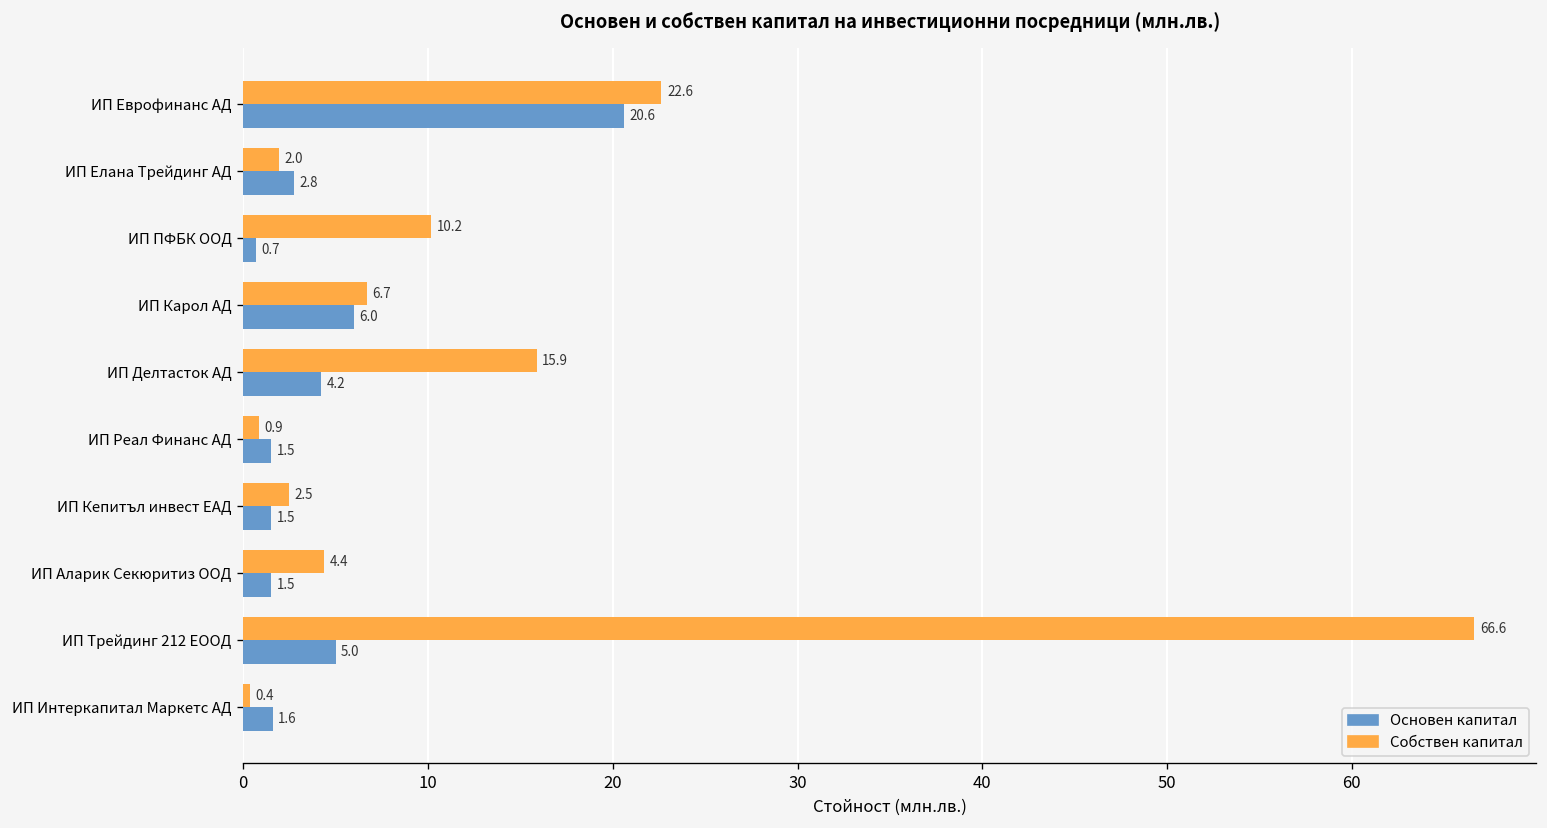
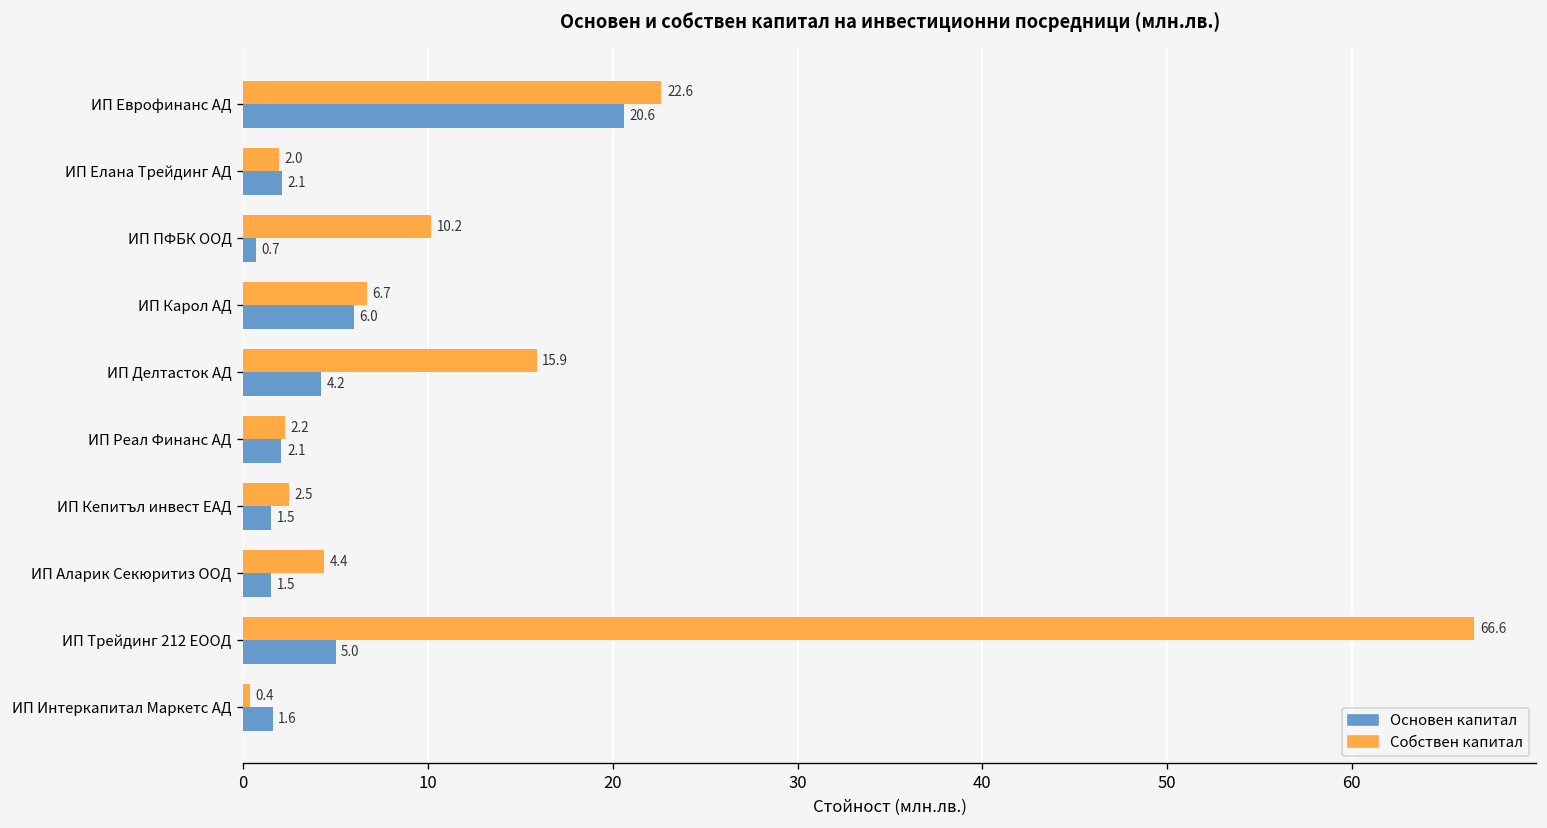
  {
    "Основен капитал": {
      "ИП Еврофинанс АД": 20.6,
-     "ИП Елана Трейдинг АД": 2.8,
+     "ИП Елана Трейдинг АД": 2.1,
      "ИП ПФБК ООД": 0.7,
      "ИП Карол АД": 6.0,
      "ИП Делтасток АД": 4.2,
-     "ИП Реал Финанс АД": 1.5,
+     "ИП Реал Финанс АД": 2.1,
      "ИП Кепитъл инвест ЕАД": 1.5,
      "ИП Аларик Секюритиз ООД": 1.5,
      "ИП Трейдинг 212 ЕООД": 5.0,
      "ИП Интеркапитал Маркетс АД": 1.6
    },
    "Собствен капитал": {
      "ИП Еврофинанс АД": 22.6,
      "ИП Елана Трейдинг АД": 2.0,
      "ИП ПФБК ООД": 10.2,
      "ИП Карол АД": 6.7,
      "ИП Делтасток АД": 15.9,
-     "ИП Реал Финанс АД": 0.9,
+     "ИП Реал Финанс АД": 2.2,
      "ИП Кепитъл инвест ЕАД": 2.5,
      "ИП Аларик Секюритиз ООД": 4.4,
      "ИП Трейдинг 212 ЕООД": 66.6,
      "ИП Интеркапитал Маркетс АД": 0.4
    }
  }
